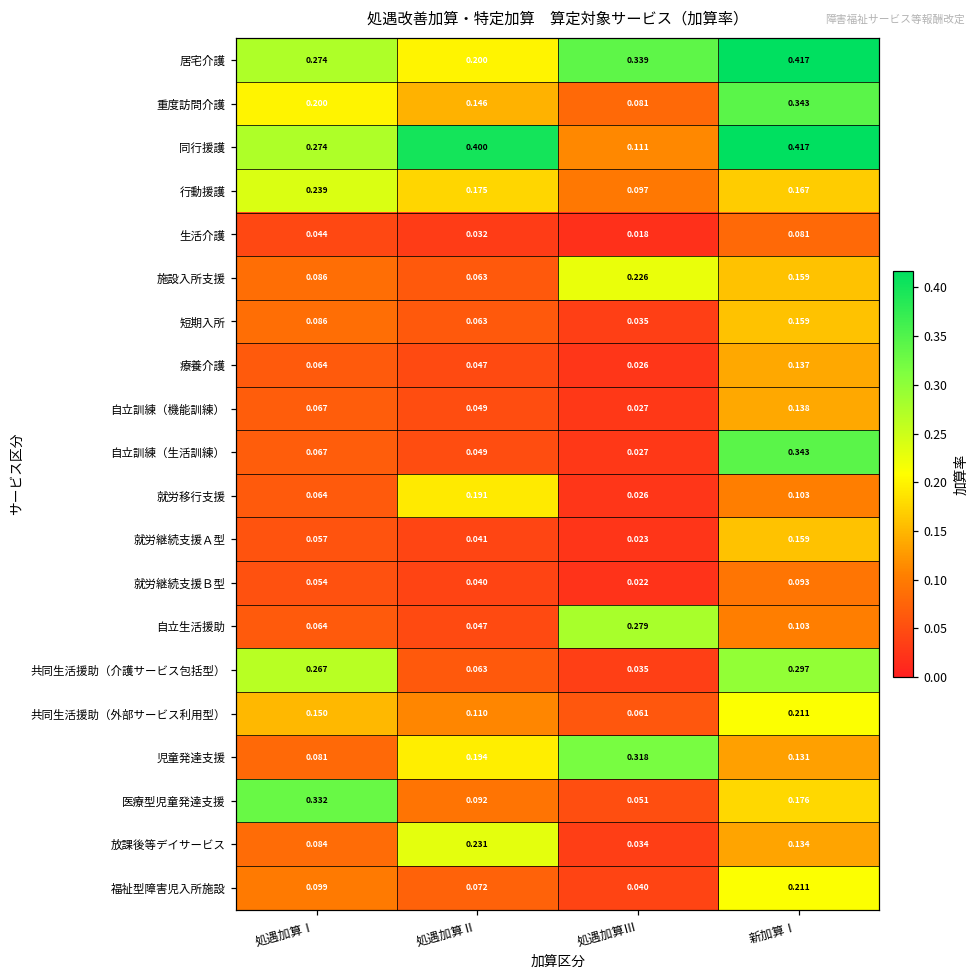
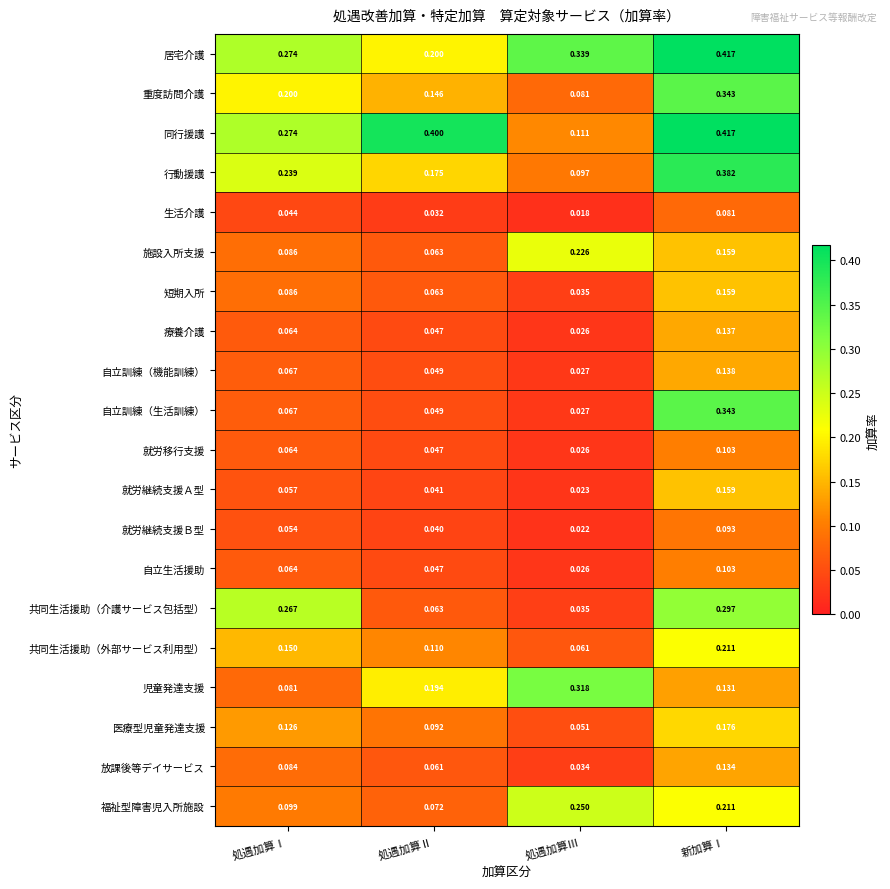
  {
    "居宅介護": {
      "処遇加算Ⅰ": 0.274,
      "処遇加算Ⅱ": 0.200,
      "処遇加算Ⅲ": 0.339,
      "新加算Ⅰ": 0.417
    },
    "重度訪問介護": {
      "処遇加算Ⅰ": 0.200,
      "処遇加算Ⅱ": 0.146,
      "処遇加算Ⅲ": 0.081,
      "新加算Ⅰ": 0.343
    },
    "同行援護": {
      "処遇加算Ⅰ": 0.274,
      "処遇加算Ⅱ": 0.400,
      "処遇加算Ⅲ": 0.111,
      "新加算Ⅰ": 0.417
    },
    "行動援護": {
      "処遇加算Ⅰ": 0.239,
      "処遇加算Ⅱ": 0.175,
      "処遇加算Ⅲ": 0.097,
-     "新加算Ⅰ": 0.167
+     "新加算Ⅰ": 0.382
    },
    "生活介護": {
      "処遇加算Ⅰ": 0.044,
      "処遇加算Ⅱ": 0.032,
      "処遇加算Ⅲ": 0.018,
      "新加算Ⅰ": 0.081
    },
    "施設入所支援": {
      "処遇加算Ⅰ": 0.086,
      "処遇加算Ⅱ": 0.063,
      "処遇加算Ⅲ": 0.226,
      "新加算Ⅰ": 0.159
    },
    "短期入所": {
      "処遇加算Ⅰ": 0.086,
      "処遇加算Ⅱ": 0.063,
      "処遇加算Ⅲ": 0.035,
      "新加算Ⅰ": 0.159
    },
    "療養介護": {
      "処遇加算Ⅰ": 0.064,
      "処遇加算Ⅱ": 0.047,
      "処遇加算Ⅲ": 0.026,
      "新加算Ⅰ": 0.137
    },
    "自立訓練（機能訓練）": {
      "処遇加算Ⅰ": 0.067,
      "処遇加算Ⅱ": 0.049,
      "処遇加算Ⅲ": 0.027,
      "新加算Ⅰ": 0.138
    },
    "自立訓練（生活訓練）": {
      "処遇加算Ⅰ": 0.067,
      "処遇加算Ⅱ": 0.049,
      "処遇加算Ⅲ": 0.027,
      "新加算Ⅰ": 0.343
    },
    "就労移行支援": {
      "処遇加算Ⅰ": 0.064,
-     "処遇加算Ⅱ": 0.191,
+     "処遇加算Ⅱ": 0.047,
      "処遇加算Ⅲ": 0.026,
      "新加算Ⅰ": 0.103
    },
    "就労継続支援Ａ型": {
      "処遇加算Ⅰ": 0.057,
      "処遇加算Ⅱ": 0.041,
      "処遇加算Ⅲ": 0.023,
      "新加算Ⅰ": 0.159
    },
    "就労継続支援Ｂ型": {
      "処遇加算Ⅰ": 0.054,
      "処遇加算Ⅱ": 0.040,
      "処遇加算Ⅲ": 0.022,
      "新加算Ⅰ": 0.093
    },
    "自立生活援助": {
      "処遇加算Ⅰ": 0.064,
      "処遇加算Ⅱ": 0.047,
-     "処遇加算Ⅲ": 0.279,
+     "処遇加算Ⅲ": 0.026,
      "新加算Ⅰ": 0.103
    },
    "共同生活援助（介護サービス包括型）": {
      "処遇加算Ⅰ": 0.267,
      "処遇加算Ⅱ": 0.063,
      "処遇加算Ⅲ": 0.035,
      "新加算Ⅰ": 0.297
    },
    "共同生活援助（外部サービス利用型）": {
      "処遇加算Ⅰ": 0.150,
      "処遇加算Ⅱ": 0.110,
      "処遇加算Ⅲ": 0.061,
      "新加算Ⅰ": 0.211
    },
    "児童発達支援": {
      "処遇加算Ⅰ": 0.081,
      "処遇加算Ⅱ": 0.194,
      "処遇加算Ⅲ": 0.318,
      "新加算Ⅰ": 0.131
    },
    "医療型児童発達支援": {
-     "処遇加算Ⅰ": 0.332,
+     "処遇加算Ⅰ": 0.126,
      "処遇加算Ⅱ": 0.092,
      "処遇加算Ⅲ": 0.051,
      "新加算Ⅰ": 0.176
    },
    "放課後等デイサービス": {
      "処遇加算Ⅰ": 0.084,
-     "処遇加算Ⅱ": 0.231,
+     "処遇加算Ⅱ": 0.061,
      "処遇加算Ⅲ": 0.034,
      "新加算Ⅰ": 0.134
    },
    "福祉型障害児入所施設": {
      "処遇加算Ⅰ": 0.099,
      "処遇加算Ⅱ": 0.072,
-     "処遇加算Ⅲ": 0.040,
+     "処遇加算Ⅲ": 0.250,
      "新加算Ⅰ": 0.211
    }
  }
